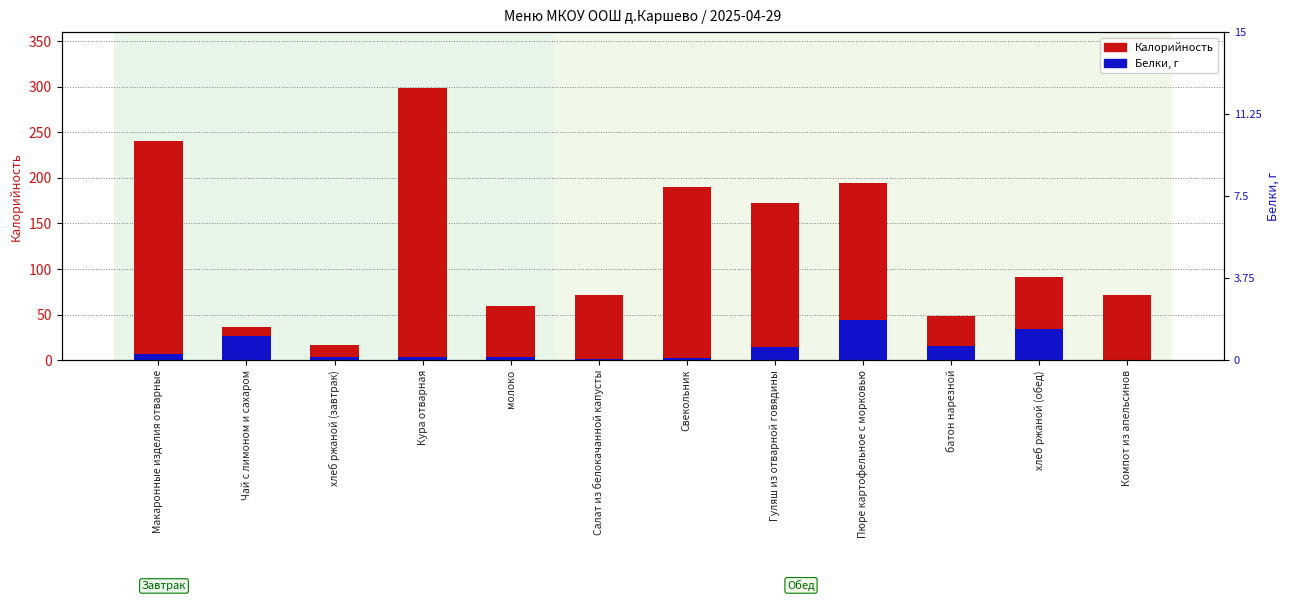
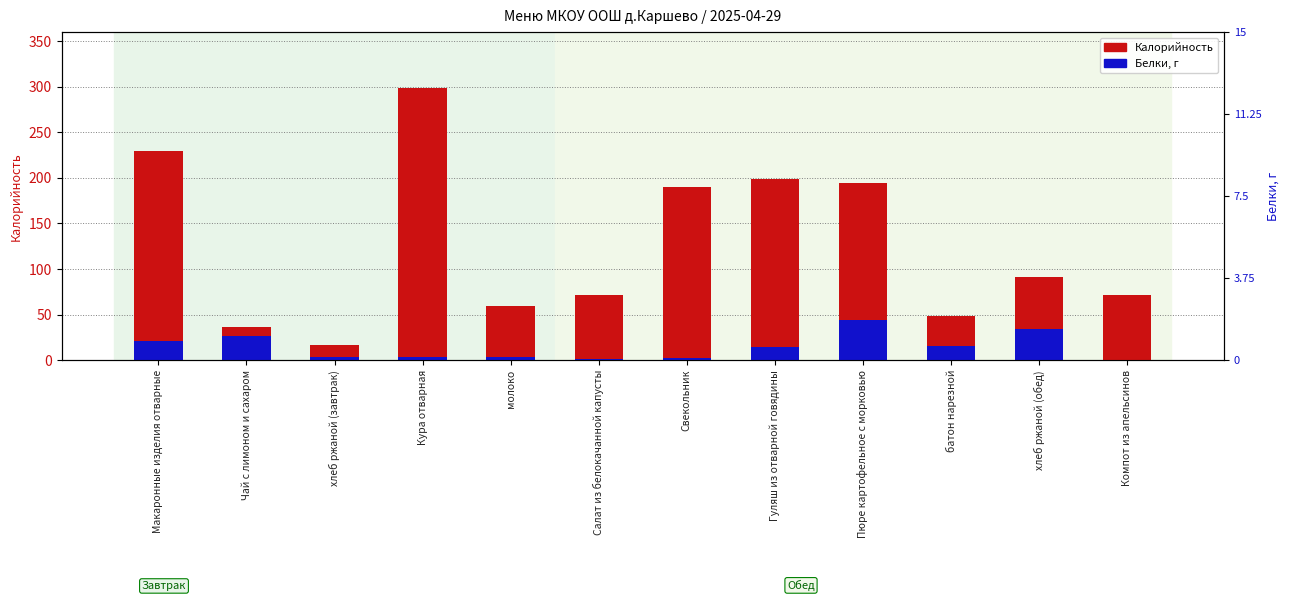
  {
    "Калорийность": {
-     "Макаронные изделия отварные": 240,
+     "Макаронные изделия отварные": 230,
      "Чай с лимоном и сахаром": 40,
      "хлеб ржаной (завтрак)": 20,
      "Кура отварная": 300,
      "молоко": 60,
      "Салат из белокачанной капусты": 70,
      "Свекольник": 190,
-     "Гуляш из отварной говядины": 170,
+     "Гуляш из отварной говядины": 200,
      "Пюре картофельное с морковью": 190,
      "батон нарезной": 50,
      "хлеб ржаной (обед)": 90,
      "Компот из апельсинов": 70
    },
    "Белки, г": {
-     "Макаронные изделия отварные": 10
+     "Макаронные изделия отварные": 20
    }
  }
